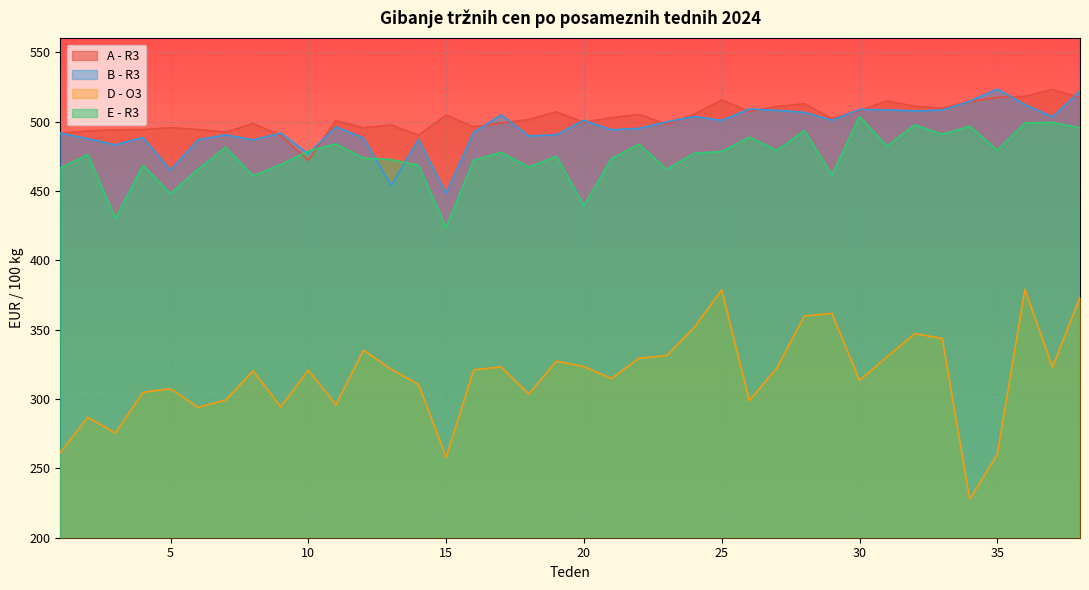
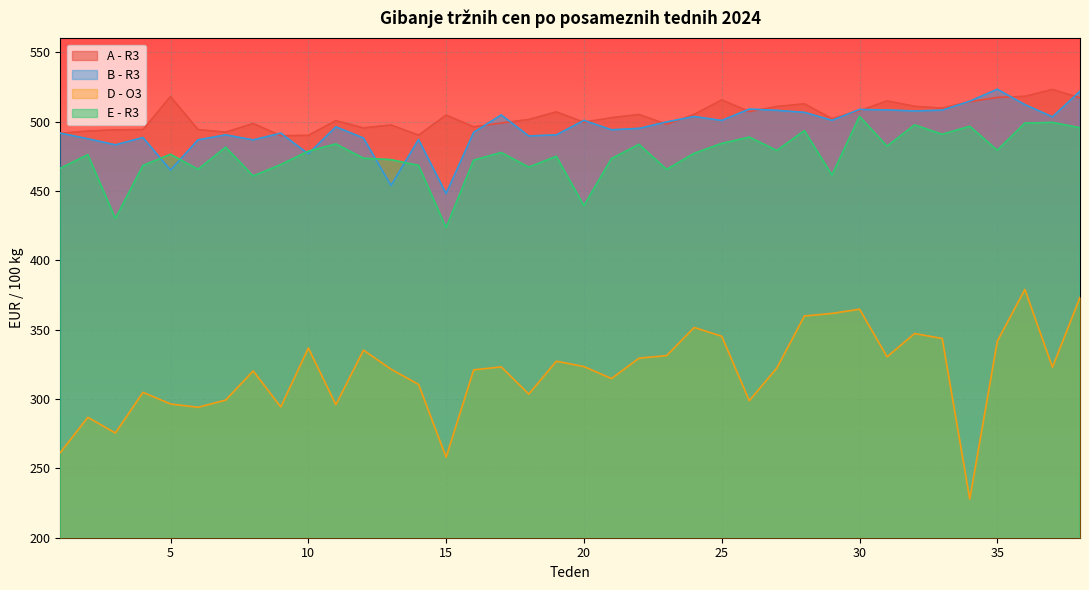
  {
    "A - R3": {
-     "5": 496,
-     "10": 472,
+     "5": 518,
+     "10": 490,
      "15": 505,
      "25": 516,
      "35": 517
    },
    "B - R3": {
      "5": 465,
      "10": 477,
      "15": 448,
      "25": 501,
      "35": 523
    },
    "D - O3": {
-     "5": 307,
-     "10": 321,
+     "5": 296,
+     "10": 337,
      "15": 258,
      "20": 323,
-     "25": 379,
-     "30": 313,
-     "35": 260
+     "25": 345,
+     "30": 365,
+     "35": 342
    },
    "E - R3": {
-     "5": 448,
+     "5": 476,
      "10": 479,
      "15": 424,
      "20": 439,
-     "25": 478,
+     "25": 484,
      "30": 504,
      "35": 479
    }
  }
